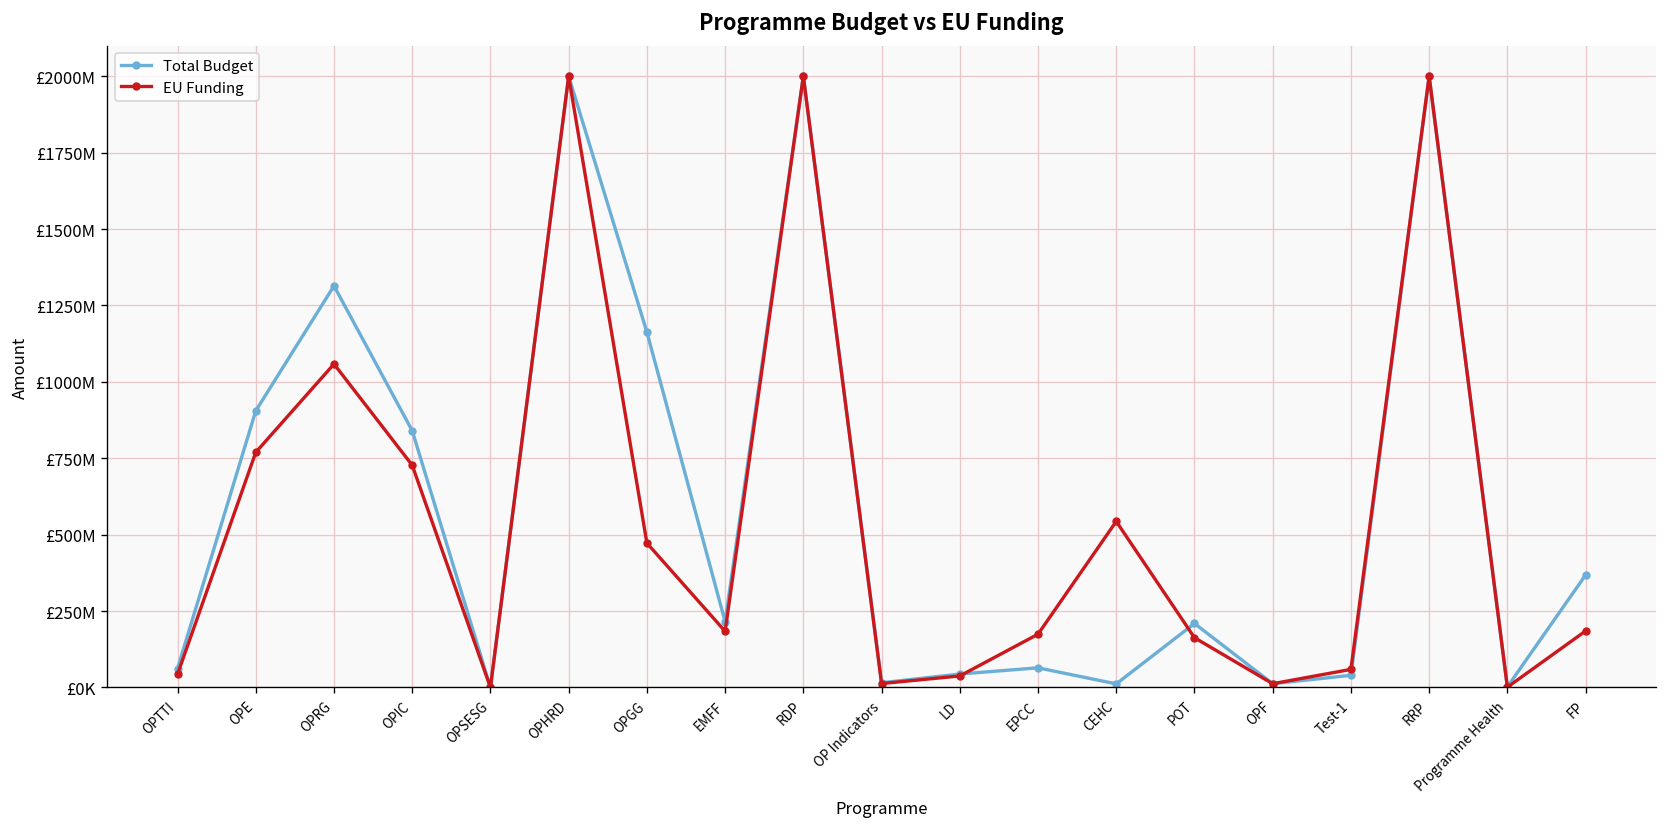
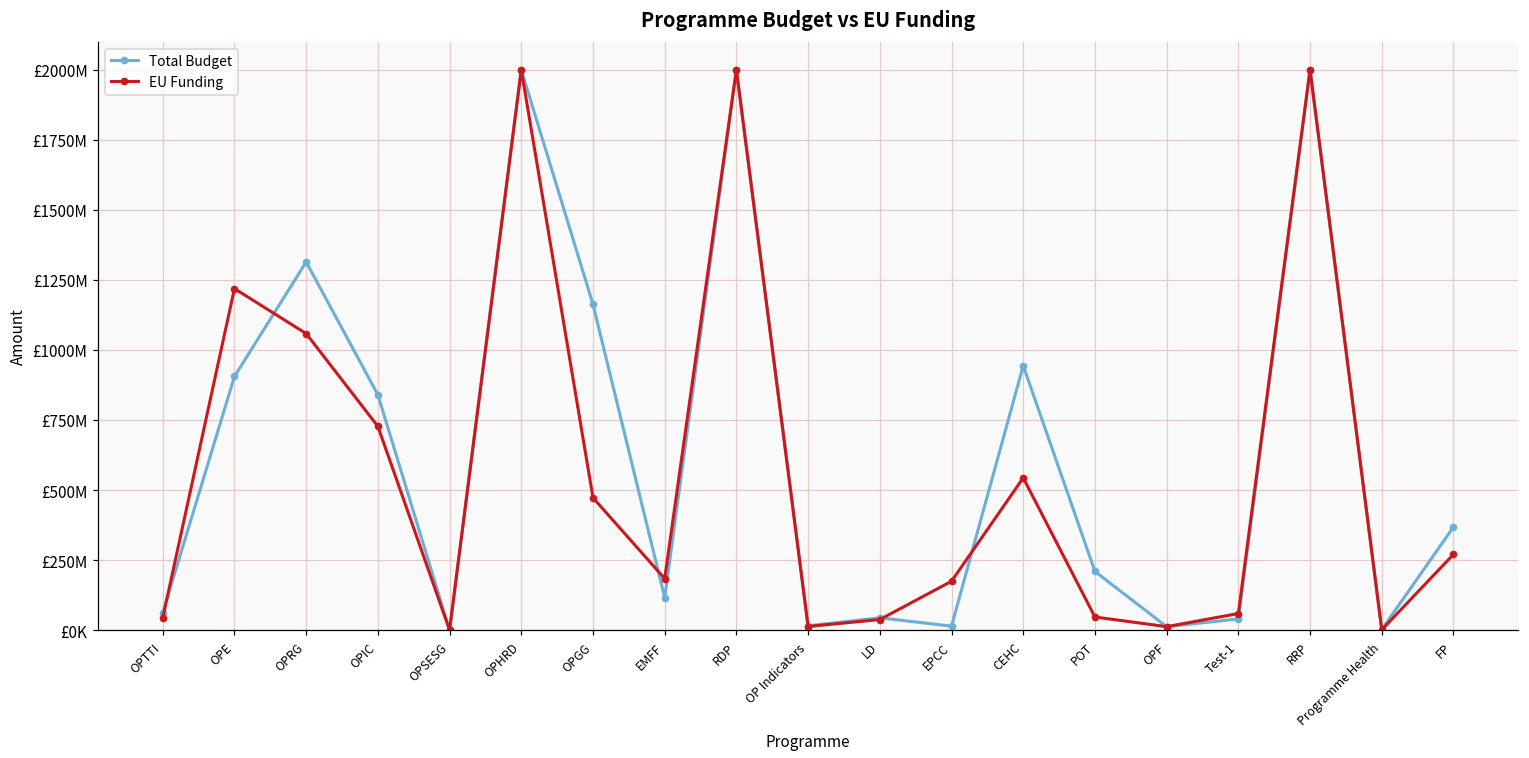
  {
    "Total Budget": {
      "OPTTI": "£60000000",
      "OPE": "£910000000",
      "OPRG": "£1310000000",
      "OPIC": "£840000000",
      "OPGG": "£1160000000",
-     "EMFF": "£220000000",
-     "EPCC": "£60000000",
-     "CEHC": "£10000000",
+     "EMFF": "£120000000",
+     "EPCC": "£10000000",
+     "CEHC": "£940000000",
      "POT": "£210000000",
      "Test-1": "£40000000",
      "FP": "£370000000"
    },
    "EU Funding": {
      "OPTTI": "£40000000",
-     "OPE": "£770000000",
+     "OPE": "£1220000000",
      "OPRG": "£1060000000",
      "OPIC": "£730000000",
      "OPGG": "£470000000",
      "EMFF": "£180000000",
      "EPCC": "£170000000",
      "CEHC": "£540000000",
-     "POT": "£160000000",
+     "POT": "£50000000",
      "Test-1": "£60000000",
-     "FP": "£180000000"
+     "FP": "£270000000"
    }
  }
